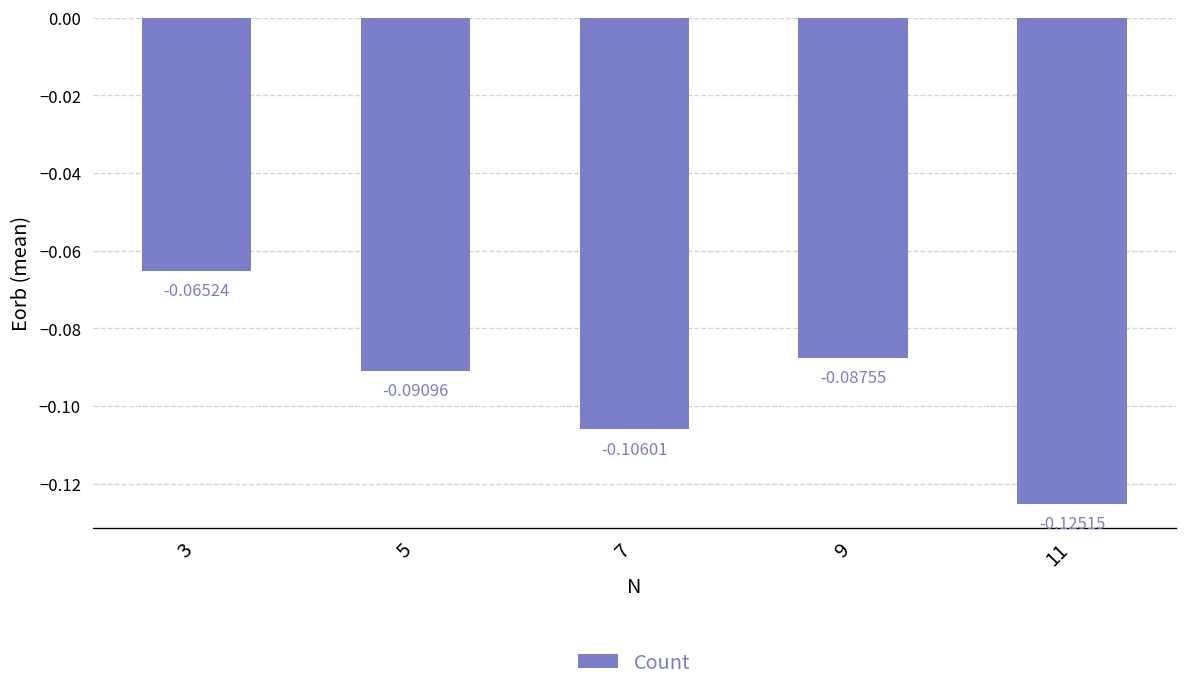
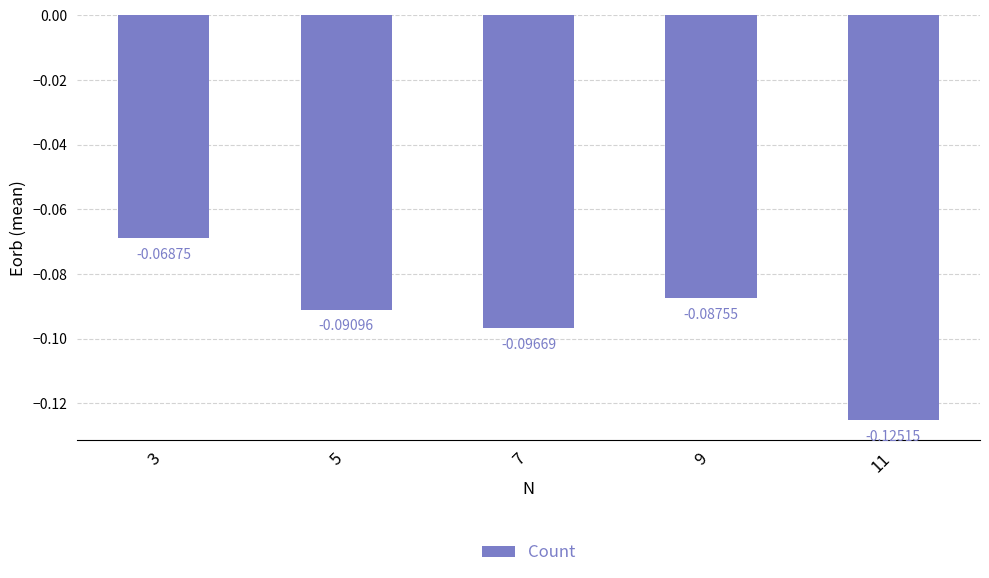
  {
-   "3": -0.06524,
+   "3": -0.06875,
    "5": -0.09096,
-   "7": -0.10601,
+   "7": -0.09669,
    "9": -0.08755,
    "11": -0.12515
  }
